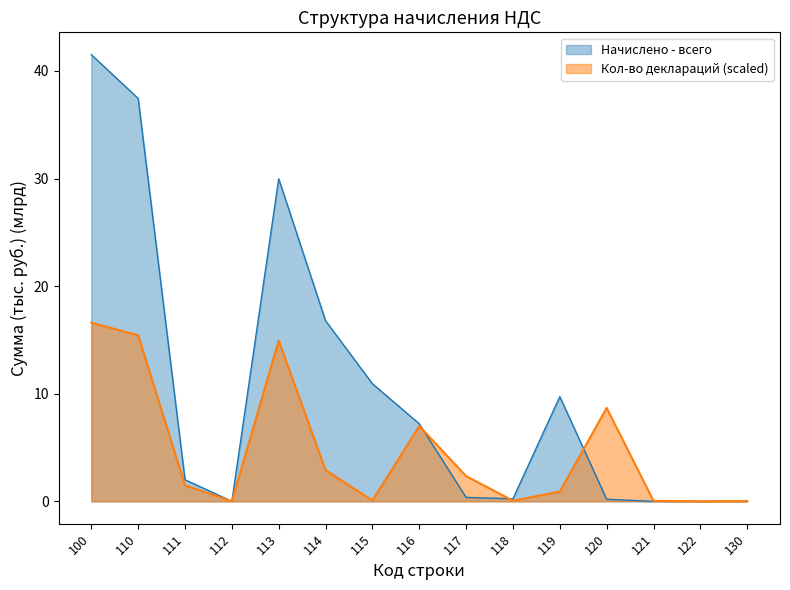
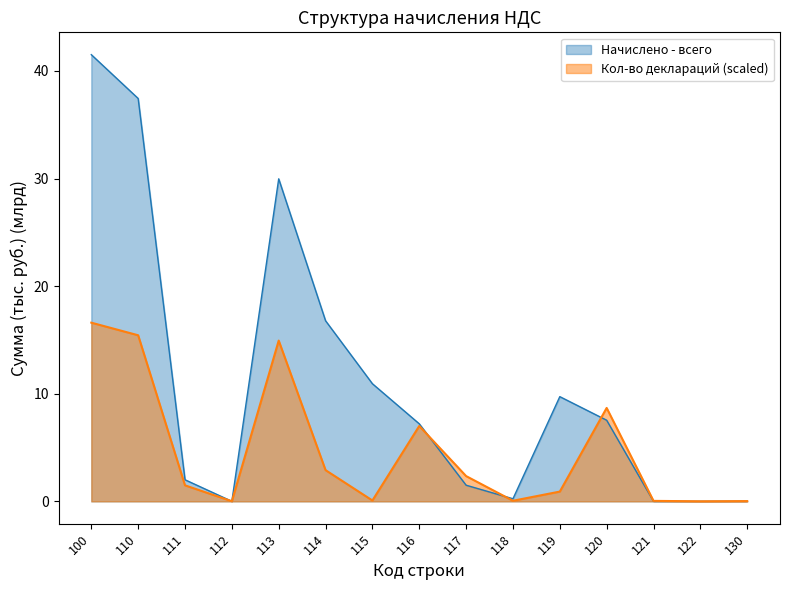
  {
    "Начислено - всего": {
      "100": 41.5,
      "110": 37.4,
      "111": 2.0,
      "113": 30.0,
      "114": 16.8,
      "115": 10.9,
-     "117": 0.4,
+     "117": 1.5,
      "119": 9.7,
-     "120": 0.2
+     "120": 7.5
    },
    "Кол-во деклараций (scaled)": {
      "100": 16.6,
      "110": 15.4,
      "111": 1.5,
      "113": 14.9,
      "114": 2.9,
      "115": 0.1,
      "117": 2.3,
      "119": 0.9,
      "120": 8.7
    }
  }
